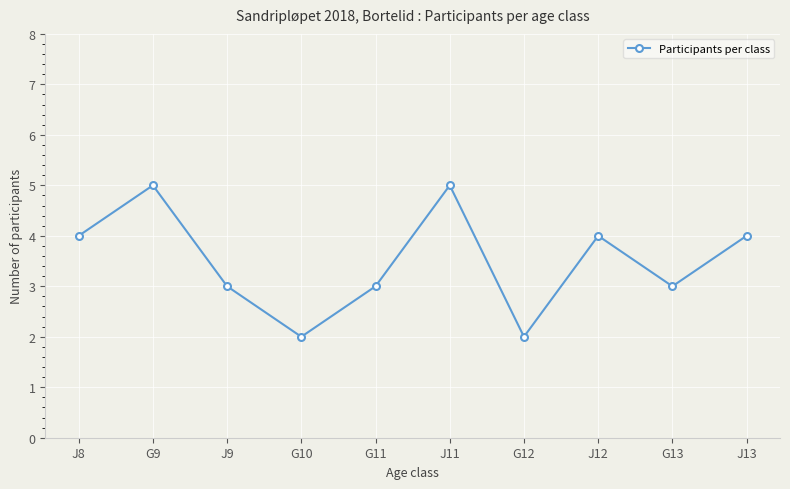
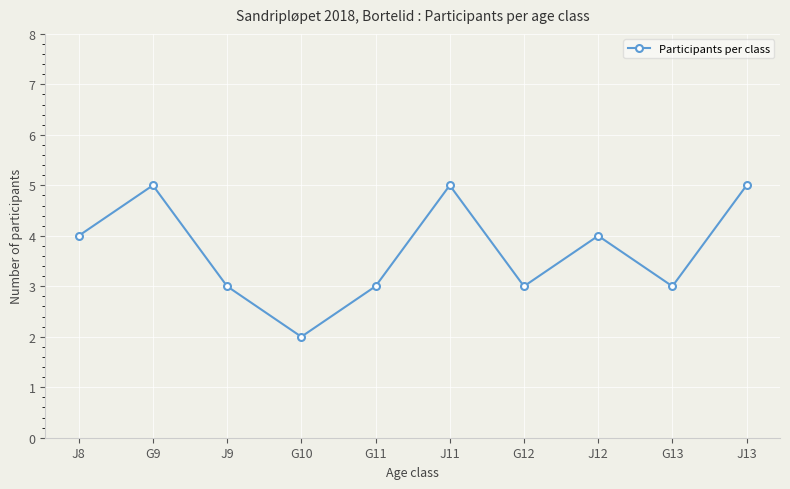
  {
    "J8": 4,
    "G9": 5,
    "J9": 3,
    "G10": 2,
    "G11": 3,
    "J11": 5,
-   "G12": 2,
+   "G12": 3,
    "J12": 4,
    "G13": 3,
-   "J13": 4
+   "J13": 5
  }
